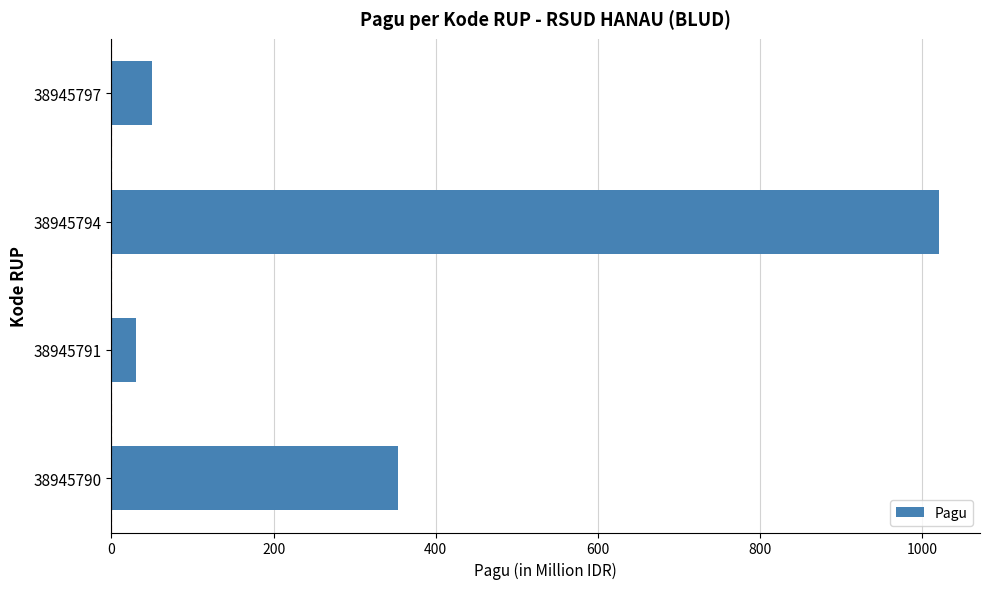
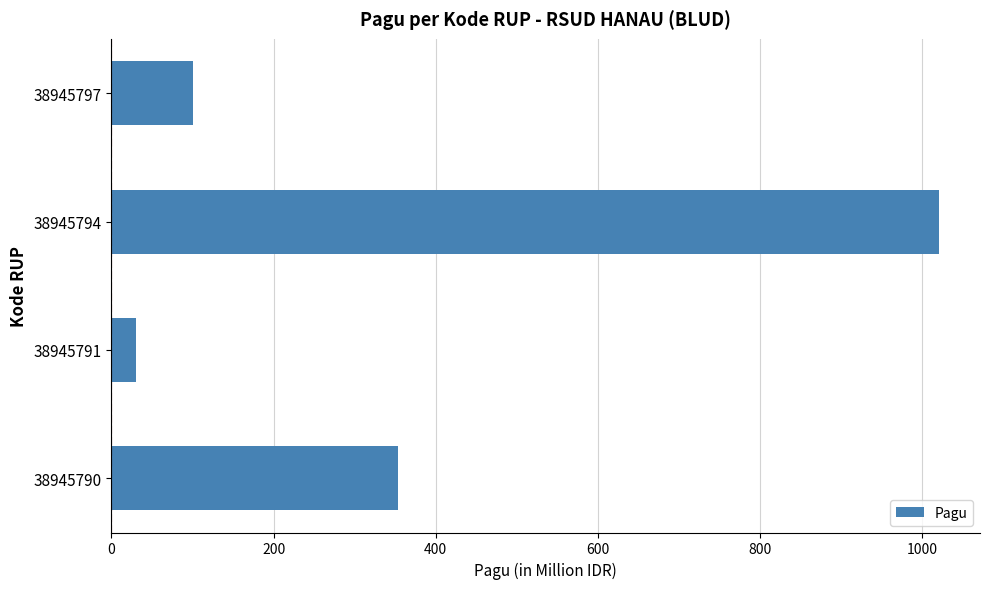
  {
-   "38945797": 50,
+   "38945797": 100,
    "38945794": 1020,
    "38945791": 30,
    "38945790": 350
  }
